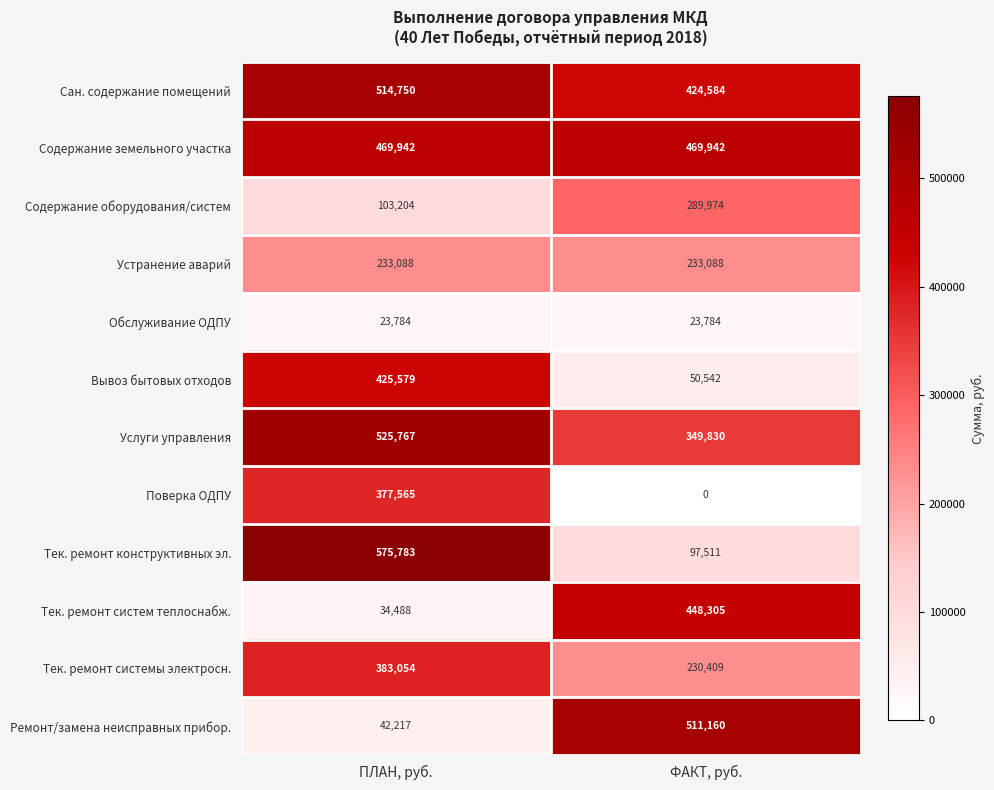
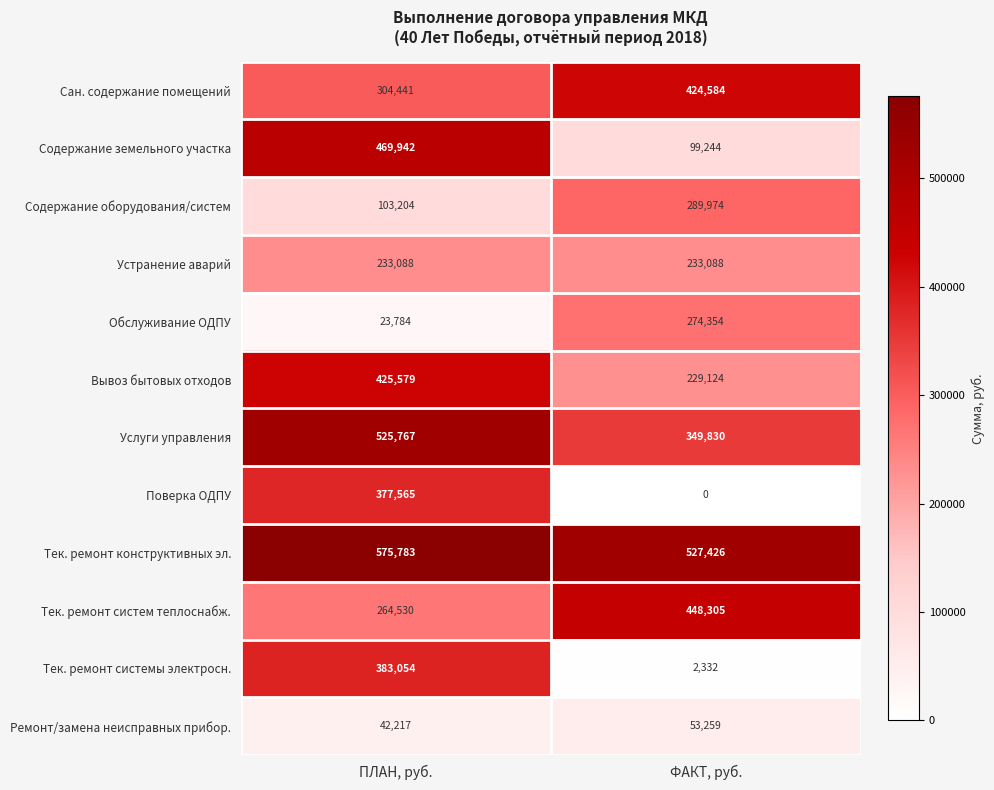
  {
    "Сан. содержание помещений": {
-     "ПЛАН, руб.": "514,750",
+     "ПЛАН, руб.": "304,441",
      "ФАКТ, руб.": "424,584"
    },
    "Содержание земельного участка": {
      "ПЛАН, руб.": "469,942",
-     "ФАКТ, руб.": "469,942"
+     "ФАКТ, руб.": "99,244"
    },
    "Содержание оборудования/систем": {
      "ПЛАН, руб.": "103,204",
      "ФАКТ, руб.": "289,974"
    },
    "Устранение аварий": {
      "ПЛАН, руб.": "233,088",
      "ФАКТ, руб.": "233,088"
    },
    "Обслуживание ОДПУ": {
      "ПЛАН, руб.": "23,784",
-     "ФАКТ, руб.": "23,784"
+     "ФАКТ, руб.": "274,354"
    },
    "Вывоз бытовых отходов": {
      "ПЛАН, руб.": "425,579",
-     "ФАКТ, руб.": "50,542"
+     "ФАКТ, руб.": "229,124"
    },
    "Услуги управления": {
      "ПЛАН, руб.": "525,767",
      "ФАКТ, руб.": "349,830"
    },
    "Поверка ОДПУ": {
      "ПЛАН, руб.": "377,565",
      "ФАКТ, руб.": "0"
    },
    "Тек. ремонт конструктивных эл.": {
      "ПЛАН, руб.": "575,783",
-     "ФАКТ, руб.": "97,511"
+     "ФАКТ, руб.": "527,426"
    },
    "Тек. ремонт систем теплоснабж.": {
-     "ПЛАН, руб.": "34,488",
+     "ПЛАН, руб.": "264,530",
      "ФАКТ, руб.": "448,305"
    },
    "Тек. ремонт системы электросн.": {
      "ПЛАН, руб.": "383,054",
-     "ФАКТ, руб.": "230,409"
+     "ФАКТ, руб.": "2,332"
    },
    "Ремонт/замена неисправных прибор.": {
      "ПЛАН, руб.": "42,217",
-     "ФАКТ, руб.": "511,160"
+     "ФАКТ, руб.": "53,259"
    }
  }
